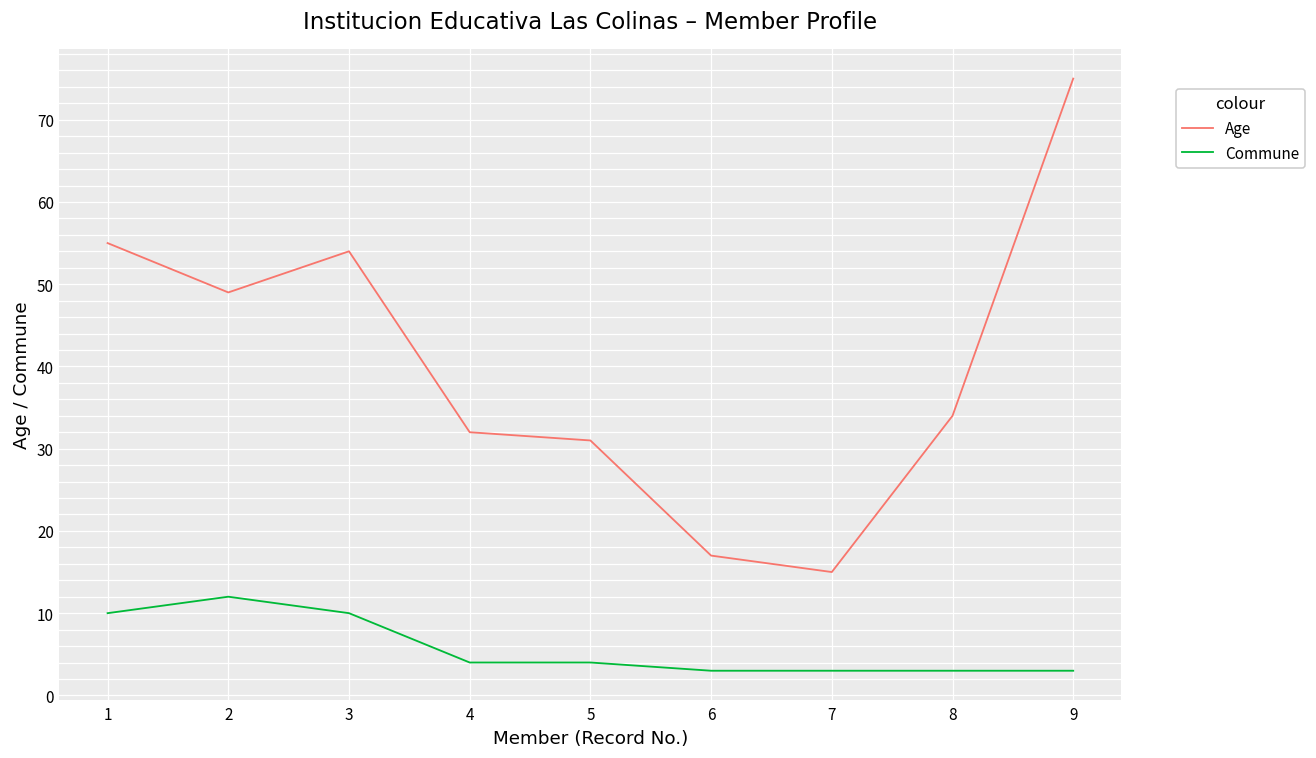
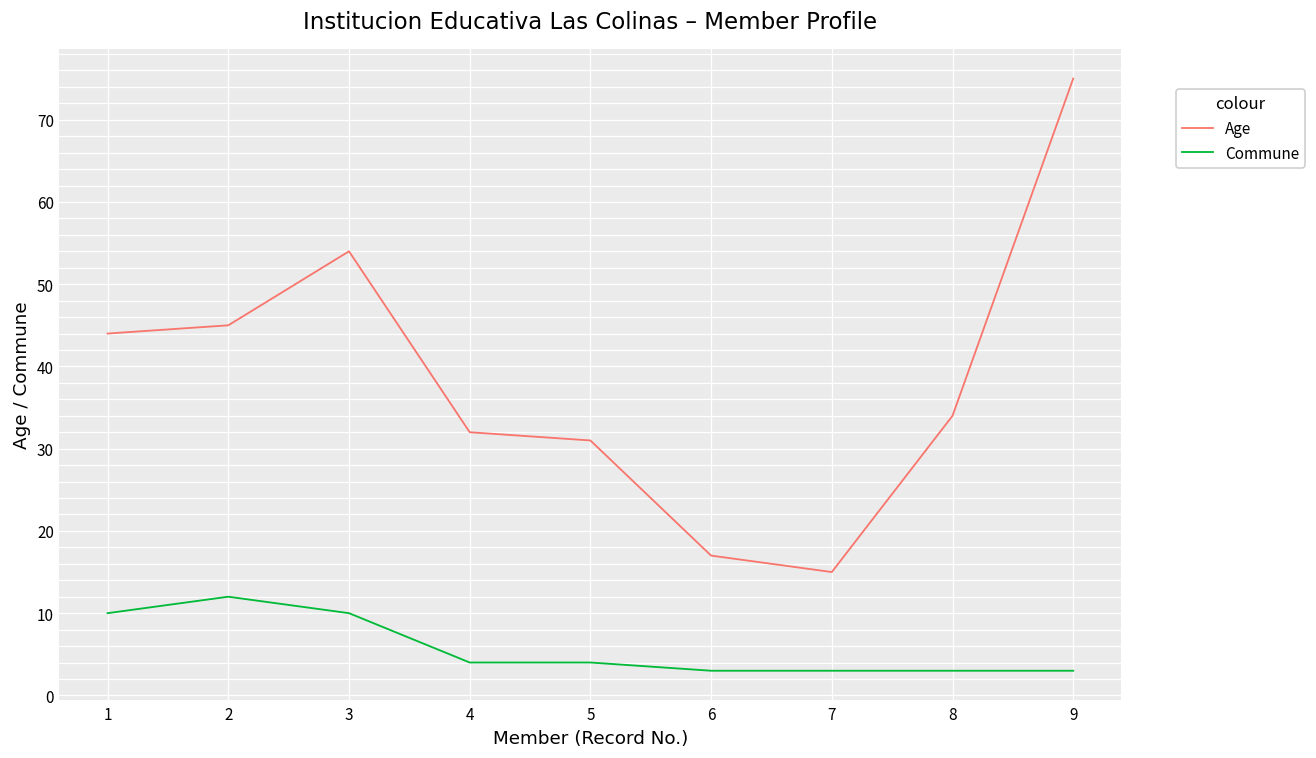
  {
    "Age": {
-     "1": 55,
-     "2": 49,
+     "1": 44,
+     "2": 45,
      "3": 54,
      "4": 32,
      "5": 31,
      "6": 17,
      "7": 15,
      "8": 34,
      "9": 75
    },
    "Commune": {
      "1": 10,
      "2": 12,
      "3": 10,
      "4": 4,
      "5": 4,
      "6": 3,
      "7": 3,
      "8": 3,
      "9": 3
    }
  }
